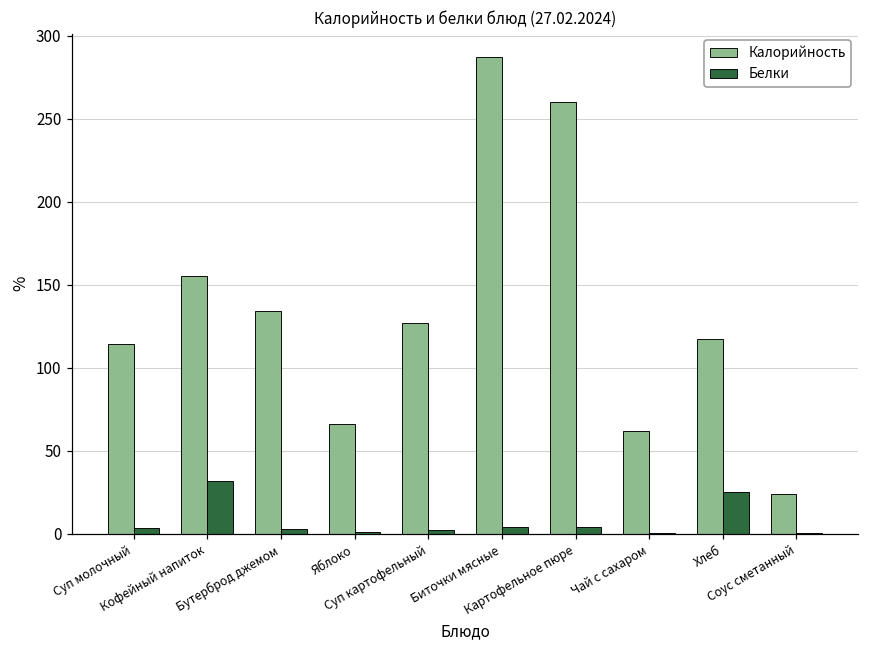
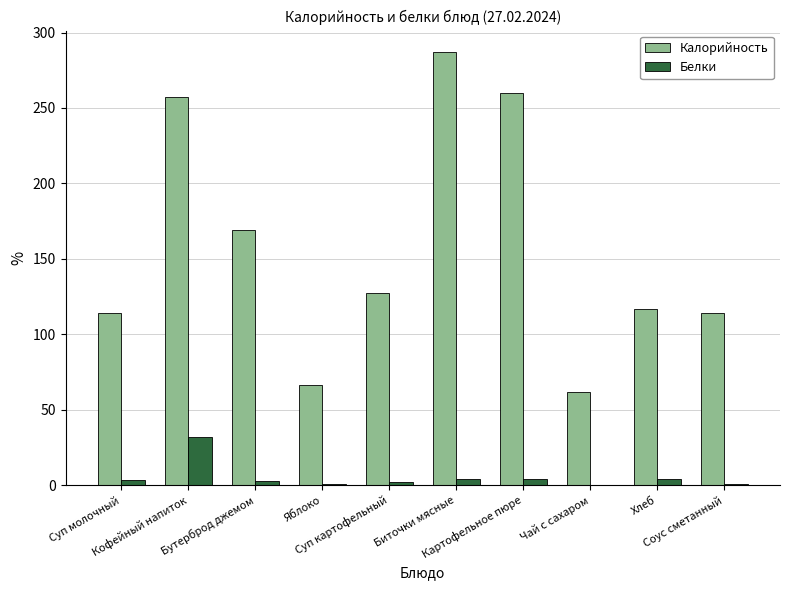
  {
    "Калорийность": {
      "Суп молочный": 114,
-     "Кофейный напиток": 155,
-     "Бутерброд джемом": 134,
+     "Кофейный напиток": 257,
+     "Бутерброд джемом": 169,
      "Яблоко": 66,
      "Суп картофельный": 127,
      "Биточки мясные": 287,
      "Картофельное пюре": 260,
      "Чай с сахаром": 62,
      "Хлеб": 117,
-     "Соус сметанный": 24
+     "Соус сметанный": 114
    },
    "Белки": {
      "Суп молочный": 3,
      "Кофейный напиток": 32,
      "Бутерброд джемом": 3,
      "Суп картофельный": 2,
      "Биточки мясные": 4,
      "Картофельное пюре": 4,
-     "Хлеб": 25
+     "Хлеб": 4
    }
  }
